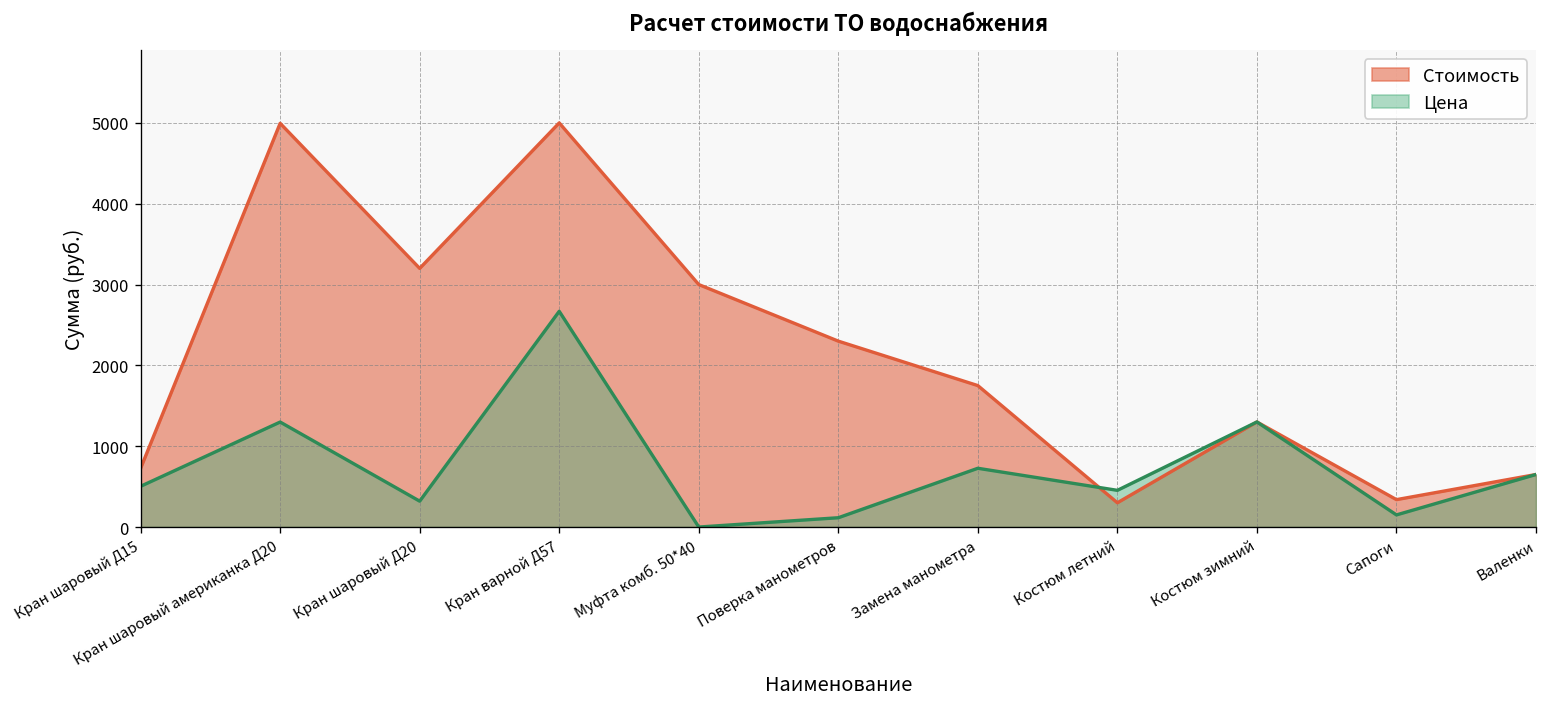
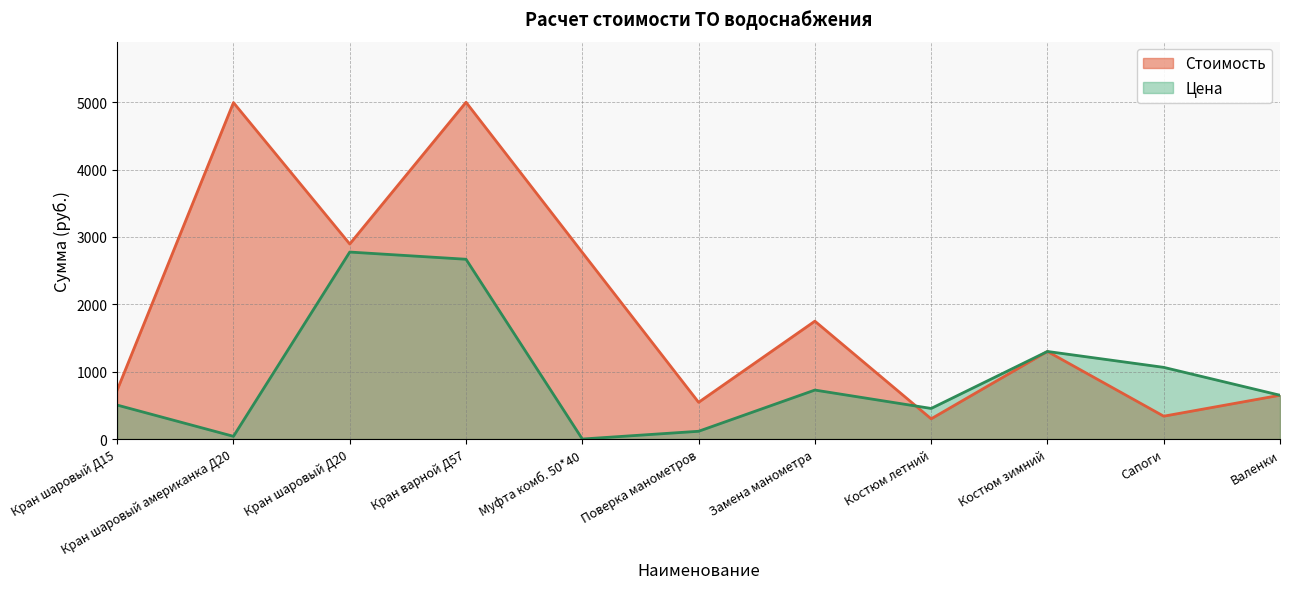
  {
    "Стоимость": {
      "Кран шаровый Д15": 700,
      "Кран шаровый американка Д20": 5000,
-     "Кран шаровый Д20": 3200,
+     "Кран шаровый Д20": 2900,
      "Кран варной Д57": 5000,
-     "Муфта комб. 50*40": 3000,
-     "Поверка манометров": 2300,
+     "Муфта комб. 50*40": 2800,
+     "Поверка манометров": 500,
      "Замена манометра": 1800,
      "Костюм летний": 300,
      "Сапоги": 300
    },
    "Цена": {
      "Кран шаровый Д15": 500,
-     "Кран шаровый американка Д20": 1300,
-     "Кран шаровый Д20": 300,
+     "Кран шаровый американка Д20": 0,
+     "Кран шаровый Д20": 2800,
      "Кран варной Д57": 2700,
      "Муфта комб. 50*40": 0,
      "Поверка манометров": 100,
      "Замена манометра": 700,
      "Костюм летний": 500,
-     "Сапоги": 200
+     "Сапоги": 1100
    }
  }
